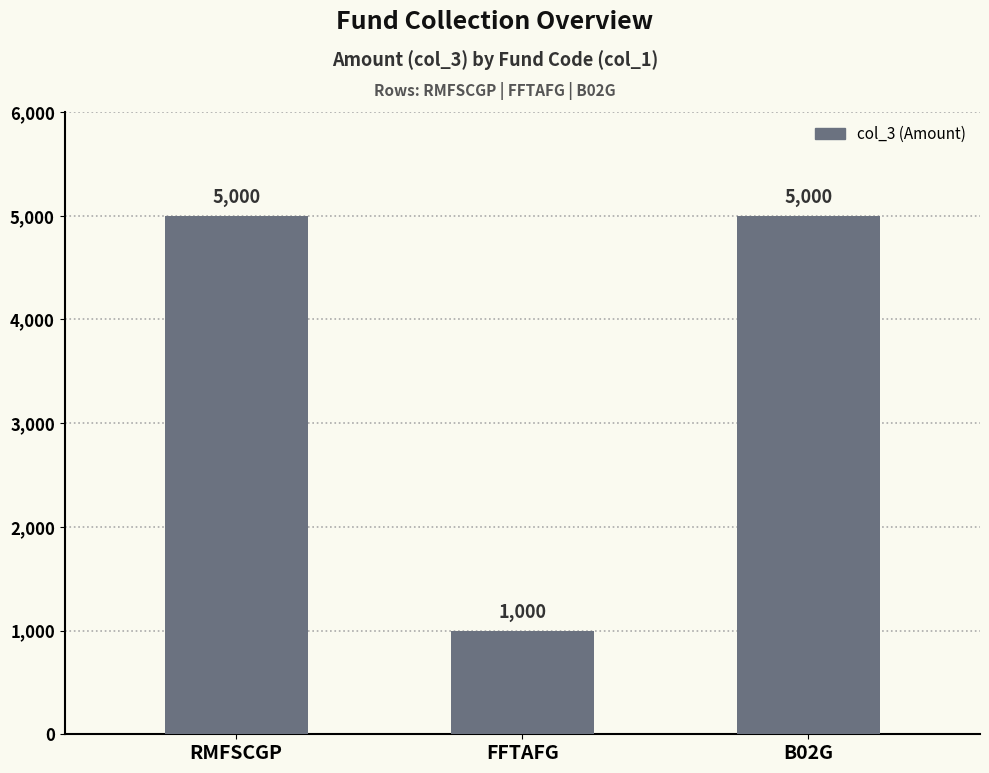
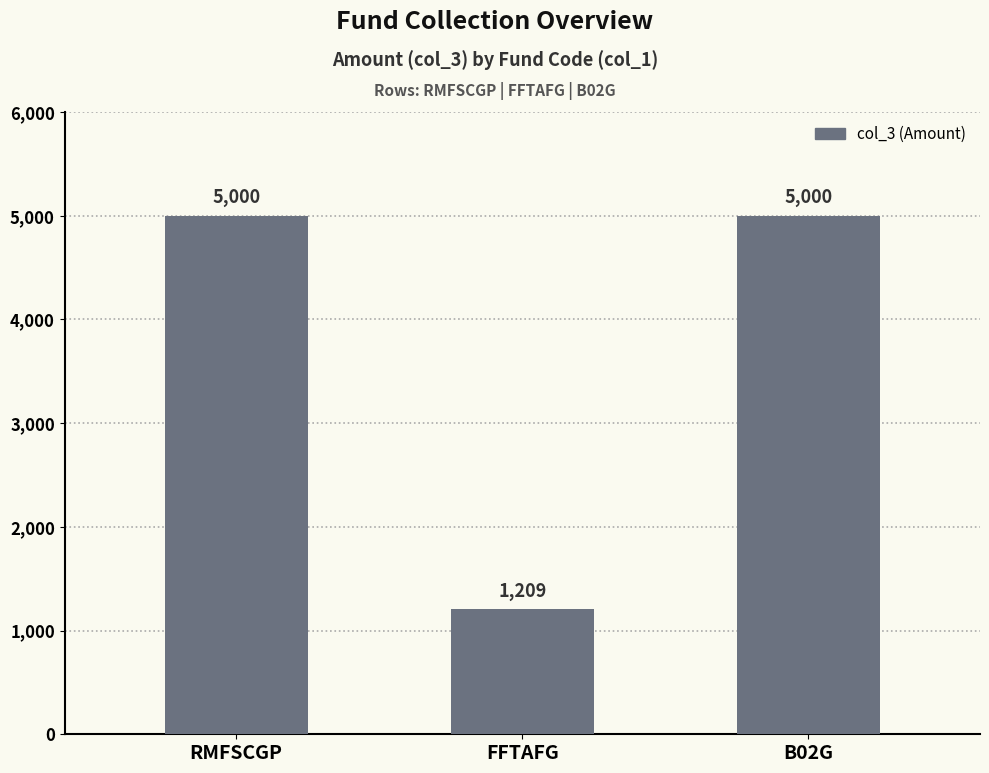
  {
    "RMFSCGP": "5,000",
-   "FFTAFG": "1,000",
+   "FFTAFG": "1,209",
    "B02G": "5,000"
  }
